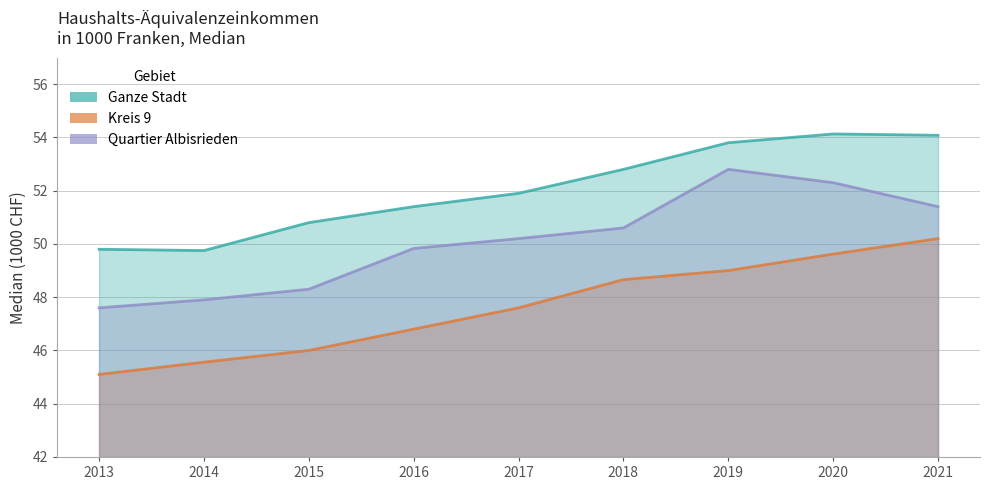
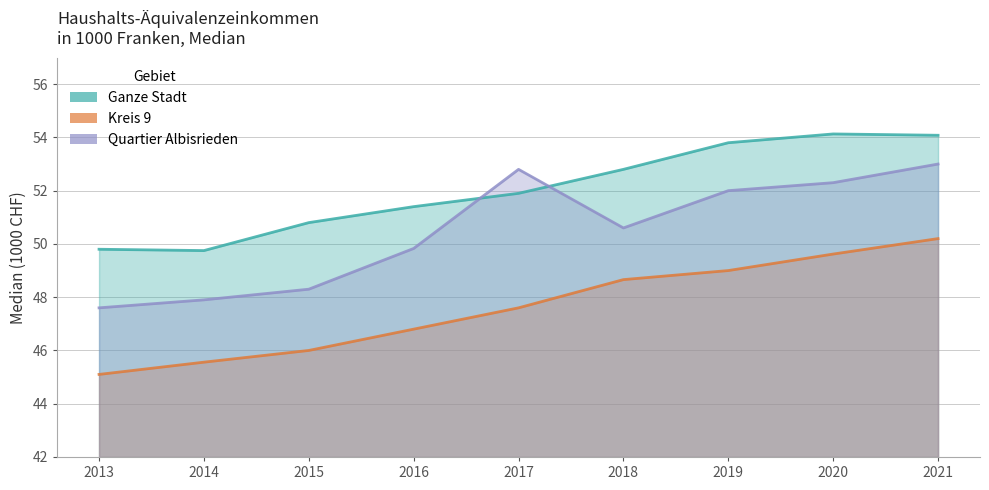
  {
    "Ganze Stadt": {
      "2013": 49.8,
      "2014": 49.8,
      "2015": 50.8,
      "2016": 51.4,
      "2017": 51.9,
      "2018": 52.8,
      "2019": 53.8,
      "2020": 54.1,
      "2021": 54.1
    },
    "Kreis 9": {
      "2013": 45.1,
      "2014": 45.6,
      "2015": 46.0,
      "2016": 46.8,
      "2017": 47.6,
      "2018": 48.7,
      "2019": 49.0,
      "2020": 49.6,
      "2021": 50.2
    },
    "Quartier Albisrieden": {
      "2013": 47.6,
      "2014": 47.9,
      "2015": 48.3,
      "2016": 49.8,
-     "2017": 50.2,
+     "2017": 52.8,
      "2018": 50.6,
-     "2019": 52.8,
+     "2019": 52.0,
      "2020": 52.3,
-     "2021": 51.4
+     "2021": 53.0
    }
  }
